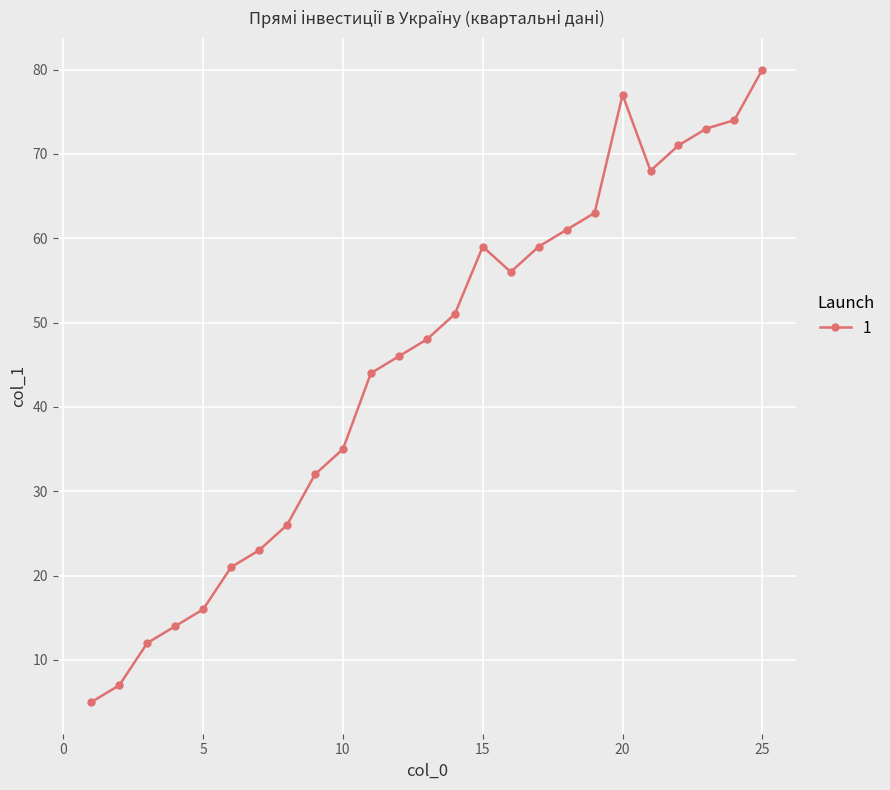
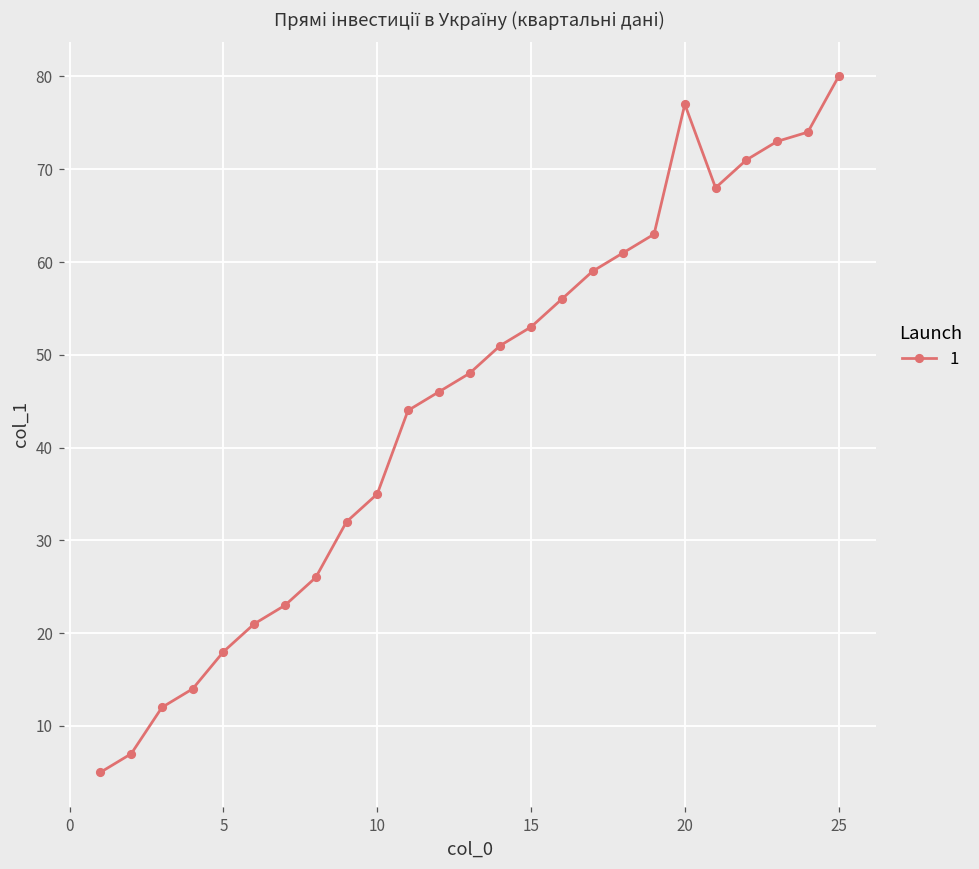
  {
-   "5": 16,
+   "5": 18,
    "10": 35,
-   "15": 59,
+   "15": 53,
    "20": 77,
    "25": 80
  }
